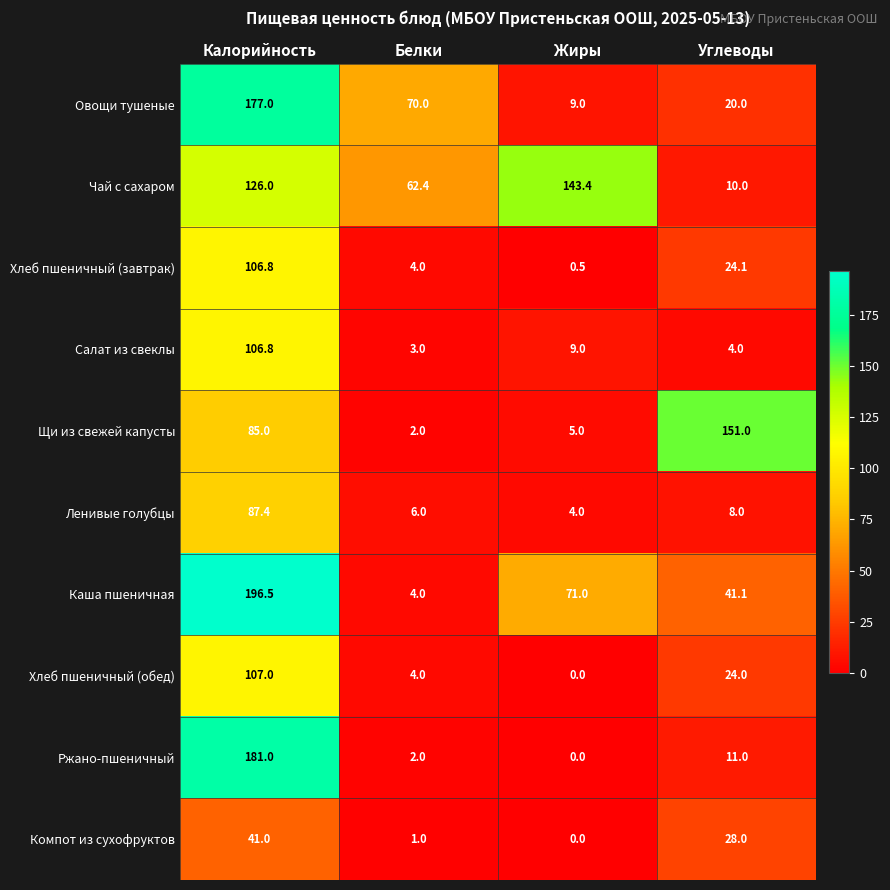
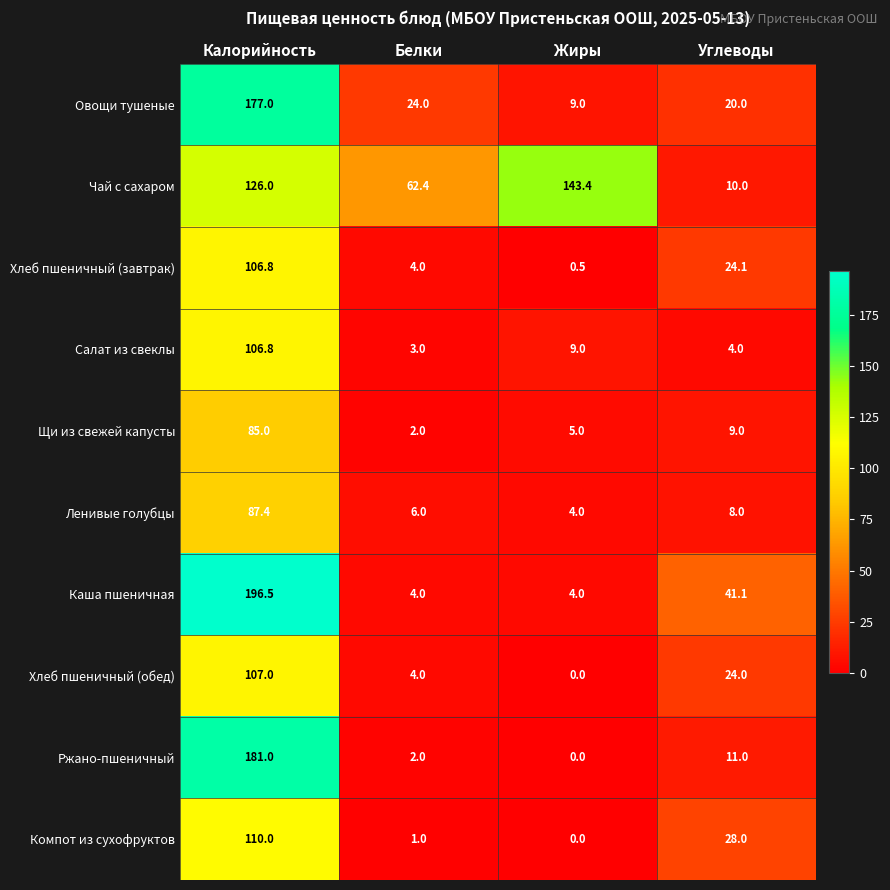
  {
    "Овощи тушеные": {
      "Калорийность": 177.0,
-     "Белки": 70.0,
+     "Белки": 24.0,
      "Жиры": 9.0,
      "Углеводы": 20.0
    },
    "Чай с сахаром": {
      "Калорийность": 126.0,
      "Белки": 62.4,
      "Жиры": 143.4,
      "Углеводы": 10.0
    },
    "Хлеб пшеничный (завтрак)": {
      "Калорийность": 106.8,
      "Белки": 4.0,
      "Жиры": 0.5,
      "Углеводы": 24.1
    },
    "Салат из свеклы": {
      "Калорийность": 106.8,
      "Белки": 3.0,
      "Жиры": 9.0,
      "Углеводы": 4.0
    },
    "Щи из свежей капусты": {
      "Калорийность": 85.0,
      "Белки": 2.0,
      "Жиры": 5.0,
-     "Углеводы": 151.0
+     "Углеводы": 9.0
    },
    "Ленивые голубцы": {
      "Калорийность": 87.4,
      "Белки": 6.0,
      "Жиры": 4.0,
      "Углеводы": 8.0
    },
    "Каша пшеничная": {
      "Калорийность": 196.5,
      "Белки": 4.0,
-     "Жиры": 71.0,
+     "Жиры": 4.0,
      "Углеводы": 41.1
    },
    "Хлеб пшеничный (обед)": {
      "Калорийность": 107.0,
      "Белки": 4.0,
      "Жиры": 0.0,
      "Углеводы": 24.0
    },
    "Ржано-пшеничный": {
      "Калорийность": 181.0,
      "Белки": 2.0,
      "Жиры": 0.0,
      "Углеводы": 11.0
    },
    "Компот из сухофруктов": {
-     "Калорийность": 41.0,
+     "Калорийность": 110.0,
      "Белки": 1.0,
      "Жиры": 0.0,
      "Углеводы": 28.0
    }
  }
